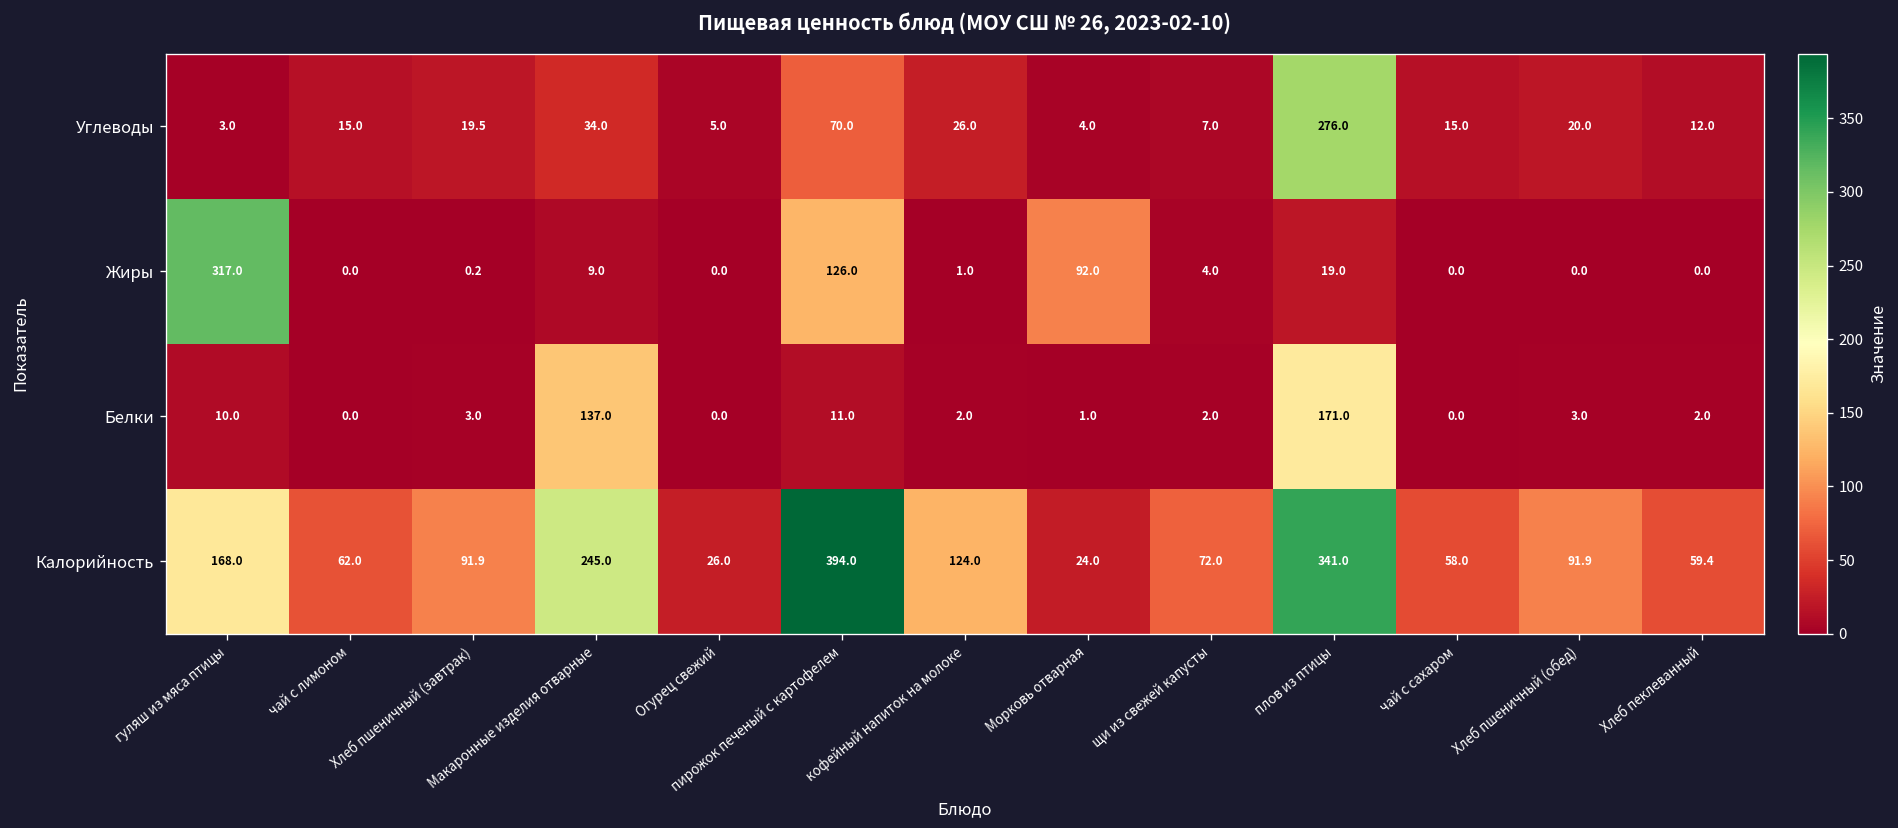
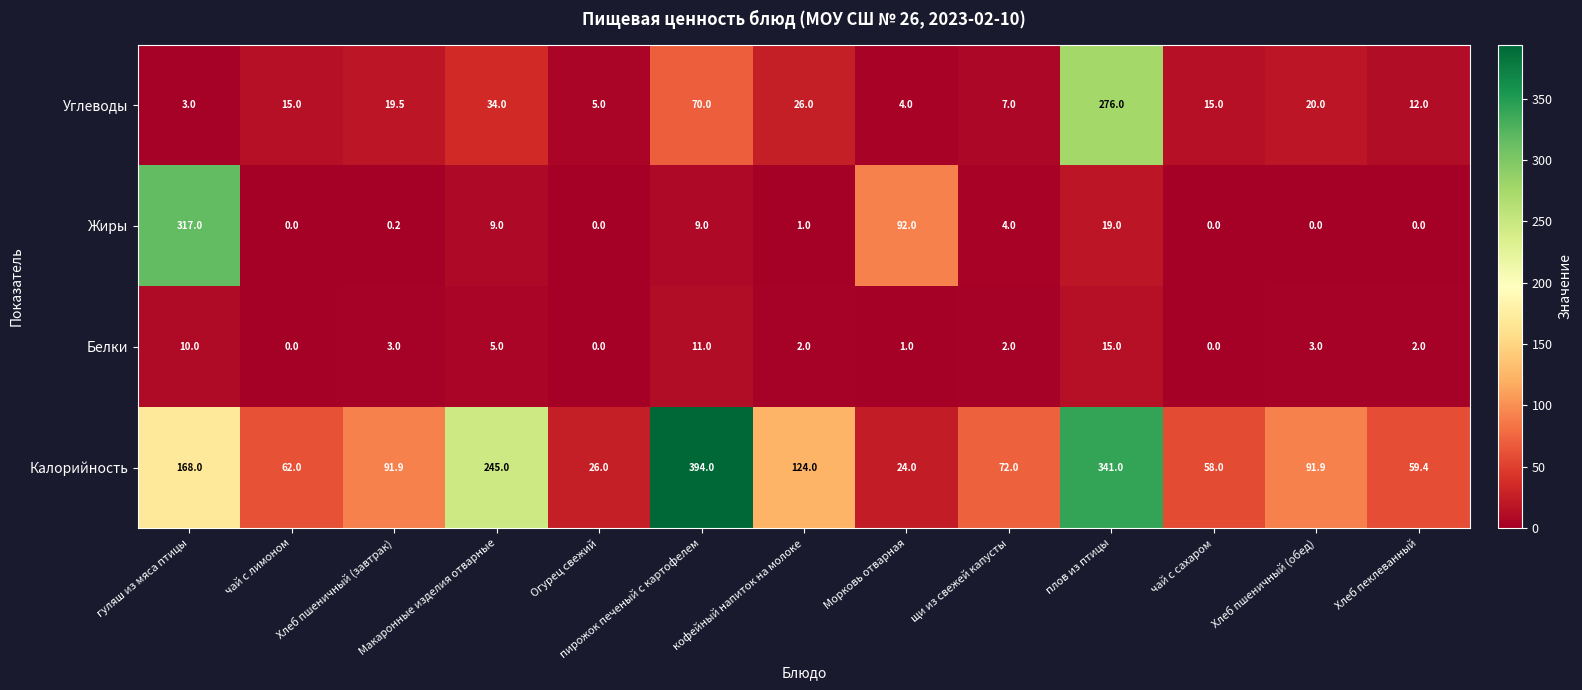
  {
    "Углеводы": {
      "гуляш из мяса птицы": 3.0,
      "чай с лимоном": 15.0,
      "Хлеб пшеничный (завтрак)": 19.5,
      "Макаронные изделия отварные": 34.0,
      "Огурец свежий": 5.0,
      "пирожок печеный с картофелем": 70.0,
      "кофейный напиток на молоке": 26.0,
      "Морковь отварная": 4.0,
      "щи из свежей капусты": 7.0,
      "плов из птицы": 276.0,
      "чай с сахаром": 15.0,
      "Хлеб пшеничный (обед)": 20.0,
      "Хлеб пеклеванный": 12.0
    },
    "Жиры": {
      "гуляш из мяса птицы": 317.0,
      "чай с лимоном": 0.0,
      "Хлеб пшеничный (завтрак)": 0.2,
      "Макаронные изделия отварные": 9.0,
      "Огурец свежий": 0.0,
-     "пирожок печеный с картофелем": 126.0,
+     "пирожок печеный с картофелем": 9.0,
      "кофейный напиток на молоке": 1.0,
      "Морковь отварная": 92.0,
      "щи из свежей капусты": 4.0,
      "плов из птицы": 19.0,
      "чай с сахаром": 0.0,
      "Хлеб пшеничный (обед)": 0.0,
      "Хлеб пеклеванный": 0.0
    },
    "Белки": {
      "гуляш из мяса птицы": 10.0,
      "чай с лимоном": 0.0,
      "Хлеб пшеничный (завтрак)": 3.0,
-     "Макаронные изделия отварные": 137.0,
+     "Макаронные изделия отварные": 5.0,
      "Огурец свежий": 0.0,
      "пирожок печеный с картофелем": 11.0,
      "кофейный напиток на молоке": 2.0,
      "Морковь отварная": 1.0,
      "щи из свежей капусты": 2.0,
-     "плов из птицы": 171.0,
+     "плов из птицы": 15.0,
      "чай с сахаром": 0.0,
      "Хлеб пшеничный (обед)": 3.0,
      "Хлеб пеклеванный": 2.0
    },
    "Калорийность": {
      "гуляш из мяса птицы": 168.0,
      "чай с лимоном": 62.0,
      "Хлеб пшеничный (завтрак)": 91.9,
      "Макаронные изделия отварные": 245.0,
      "Огурец свежий": 26.0,
      "пирожок печеный с картофелем": 394.0,
      "кофейный напиток на молоке": 124.0,
      "Морковь отварная": 24.0,
      "щи из свежей капусты": 72.0,
      "плов из птицы": 341.0,
      "чай с сахаром": 58.0,
      "Хлеб пшеничный (обед)": 91.9,
      "Хлеб пеклеванный": 59.4
    }
  }
